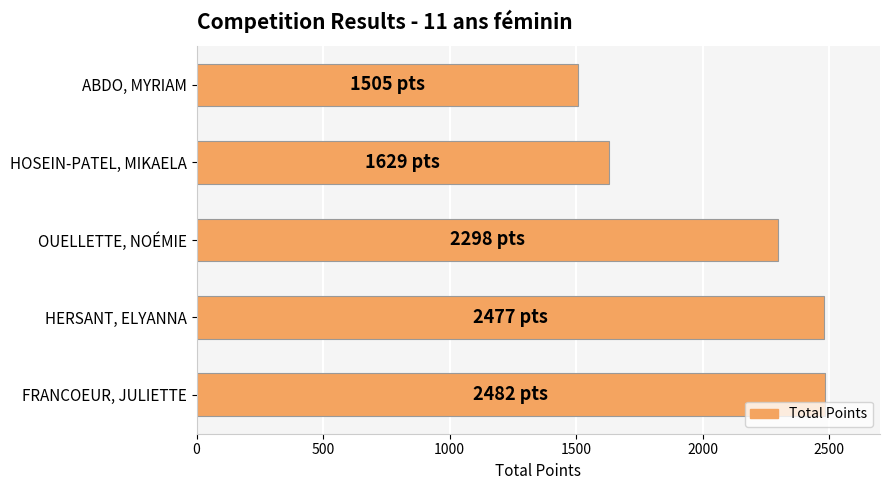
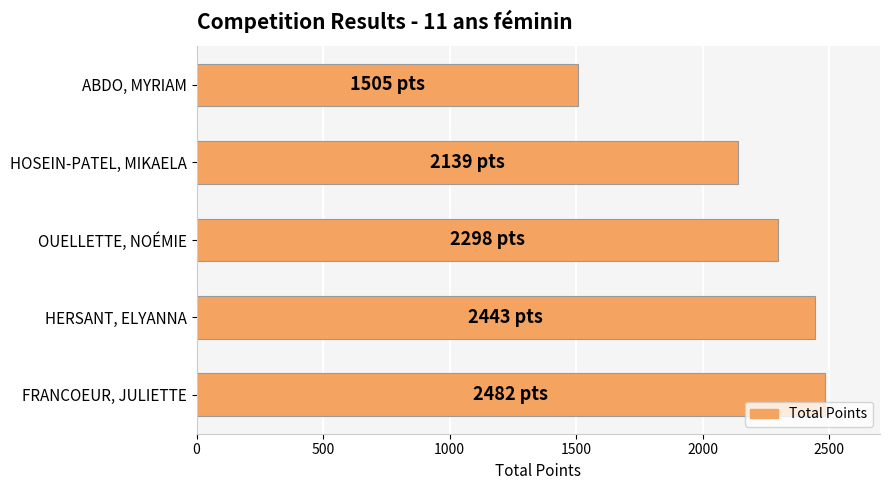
  {
    "ABDO, MYRIAM": 1505,
-   "HOSEIN-PATEL, MIKAELA": 1629,
+   "HOSEIN-PATEL, MIKAELA": 2139,
    "OUELLETTE, NOÉMIE": 2298,
-   "HERSANT, ELYANNA": 2477,
+   "HERSANT, ELYANNA": 2443,
    "FRANCOEUR, JULIETTE": 2482
  }
